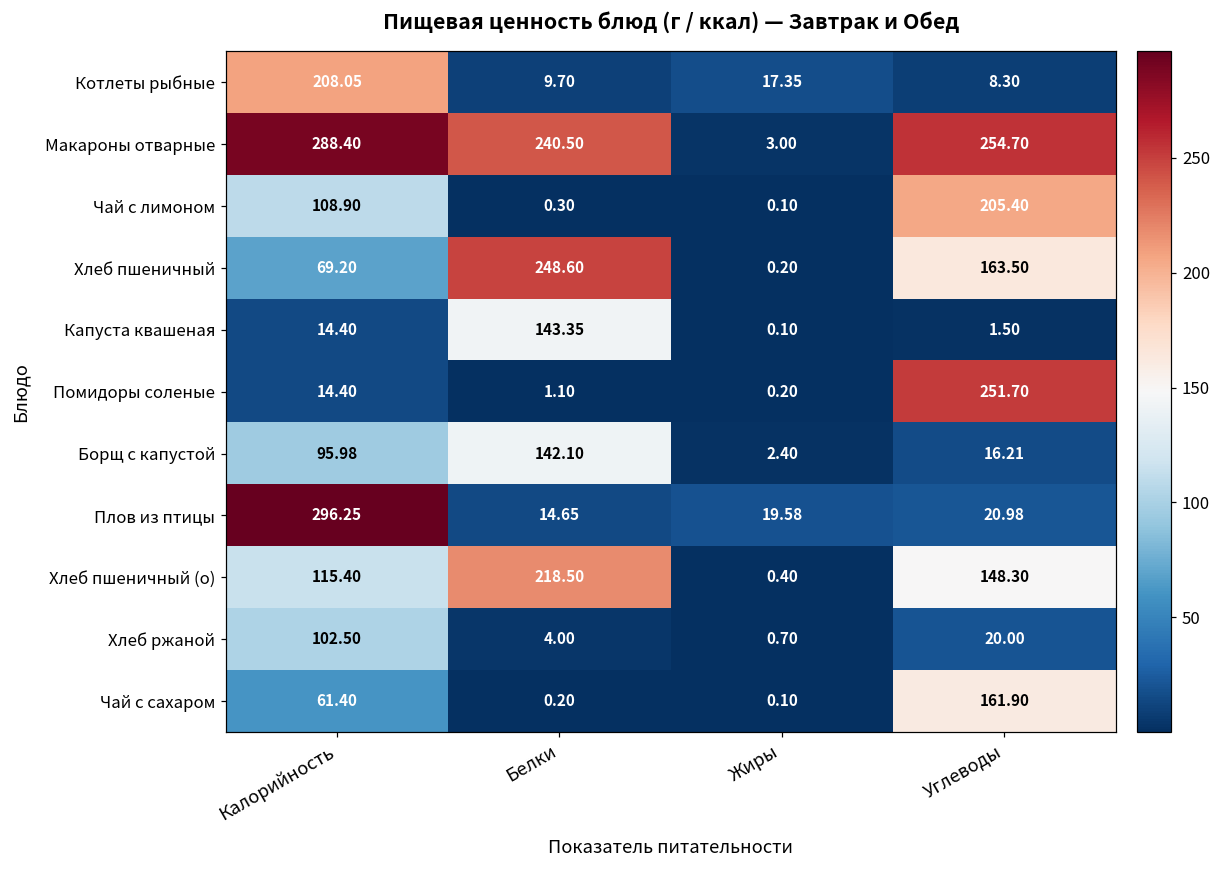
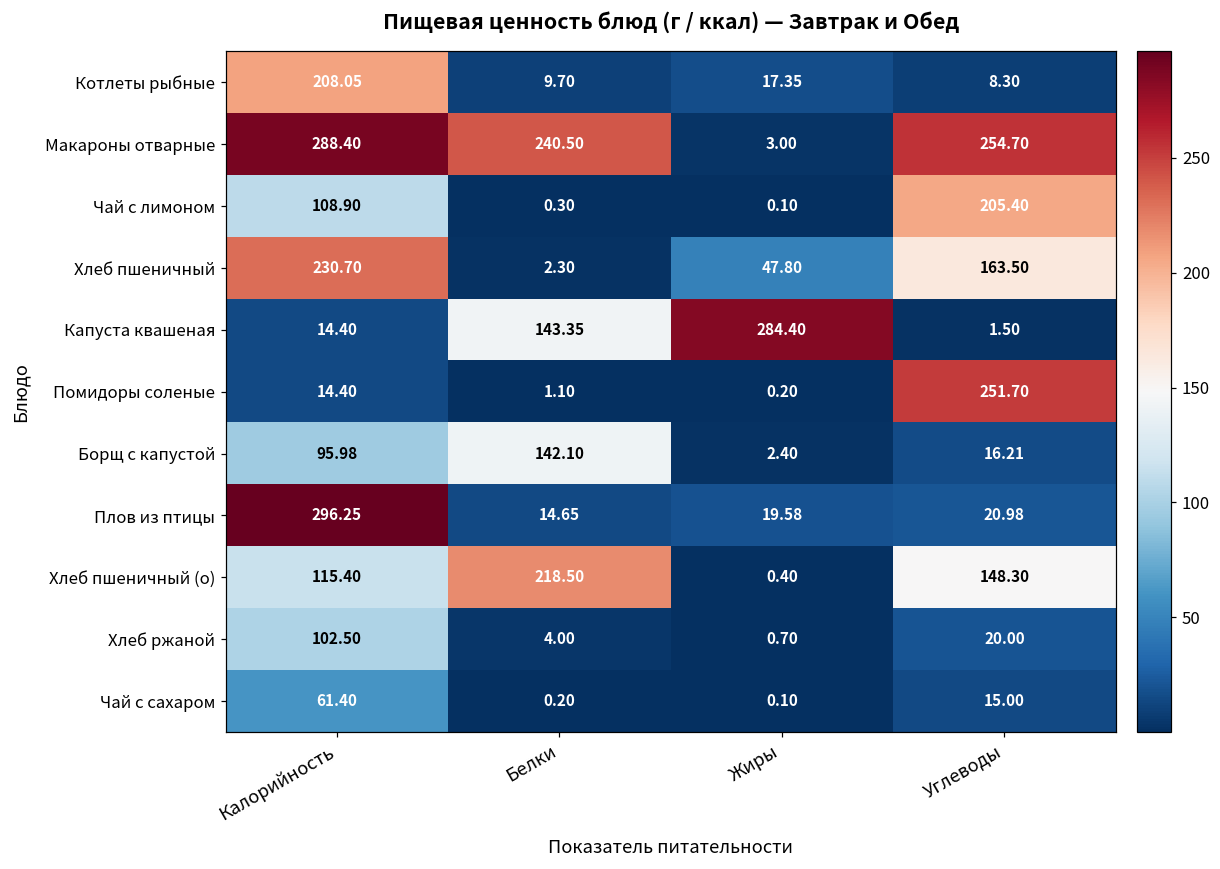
  {
    "Котлеты рыбные": {
      "Калорийность": 208.05,
      "Белки": 9.70,
      "Жиры": 17.35,
      "Углеводы": 8.30
    },
    "Макароны отварные": {
      "Калорийность": 288.40,
      "Белки": 240.50,
      "Жиры": 3.00,
      "Углеводы": 254.70
    },
    "Чай с лимоном": {
      "Калорийность": 108.90,
      "Белки": 0.30,
      "Жиры": 0.10,
      "Углеводы": 205.40
    },
    "Хлеб пшеничный": {
-     "Калорийность": 69.20,
-     "Белки": 248.60,
-     "Жиры": 0.20,
+     "Калорийность": 230.70,
+     "Белки": 2.30,
+     "Жиры": 47.80,
      "Углеводы": 163.50
    },
    "Капуста квашеная": {
      "Калорийность": 14.40,
      "Белки": 143.35,
-     "Жиры": 0.10,
+     "Жиры": 284.40,
      "Углеводы": 1.50
    },
    "Помидоры соленые": {
      "Калорийность": 14.40,
      "Белки": 1.10,
      "Жиры": 0.20,
      "Углеводы": 251.70
    },
    "Борщ с капустой": {
      "Калорийность": 95.98,
      "Белки": 142.10,
      "Жиры": 2.40,
      "Углеводы": 16.21
    },
    "Плов из птицы": {
      "Калорийность": 296.25,
      "Белки": 14.65,
      "Жиры": 19.58,
      "Углеводы": 20.98
    },
    "Хлеб пшеничный (о)": {
      "Калорийность": 115.40,
      "Белки": 218.50,
      "Жиры": 0.40,
      "Углеводы": 148.30
    },
    "Хлеб ржаной": {
      "Калорийность": 102.50,
      "Белки": 4.00,
      "Жиры": 0.70,
      "Углеводы": 20.00
    },
    "Чай с сахаром": {
      "Калорийность": 61.40,
      "Белки": 0.20,
      "Жиры": 0.10,
-     "Углеводы": 161.90
+     "Углеводы": 15.00
    }
  }
